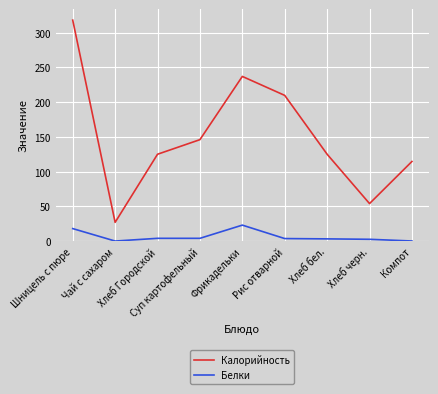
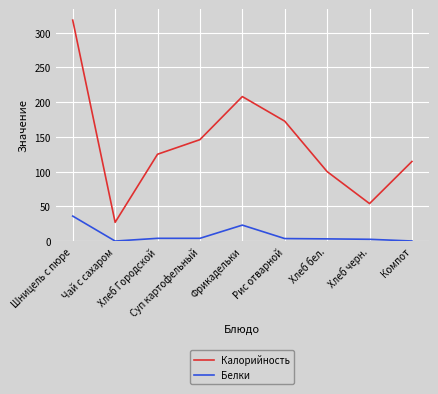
  {
    "Калорийность": {
      "Шницель с пюре": 320,
      "Чай с сахаром": 30,
      "Хлеб Городской": 130,
      "Суп картофельный": 150,
-     "Фрикадельки": 240,
-     "Рис отварной": 210,
-     "Хлеб бел.": 130,
+     "Фрикадельки": 210,
+     "Рис отварной": 170,
+     "Хлеб бел.": 100,
      "Хлеб черн.": 50,
      "Компот": 110
    },
    "Белки": {
-     "Шницель с пюре": 20,
+     "Шницель с пюре": 40,
      "Чай с сахаром": 0,
      "Хлеб Городской": 0,
      "Суп картофельный": 0,
      "Фрикадельки": 20,
      "Рис отварной": 0,
      "Хлеб бел.": 0,
      "Хлеб черн.": 0,
      "Компот": 0
    }
  }
